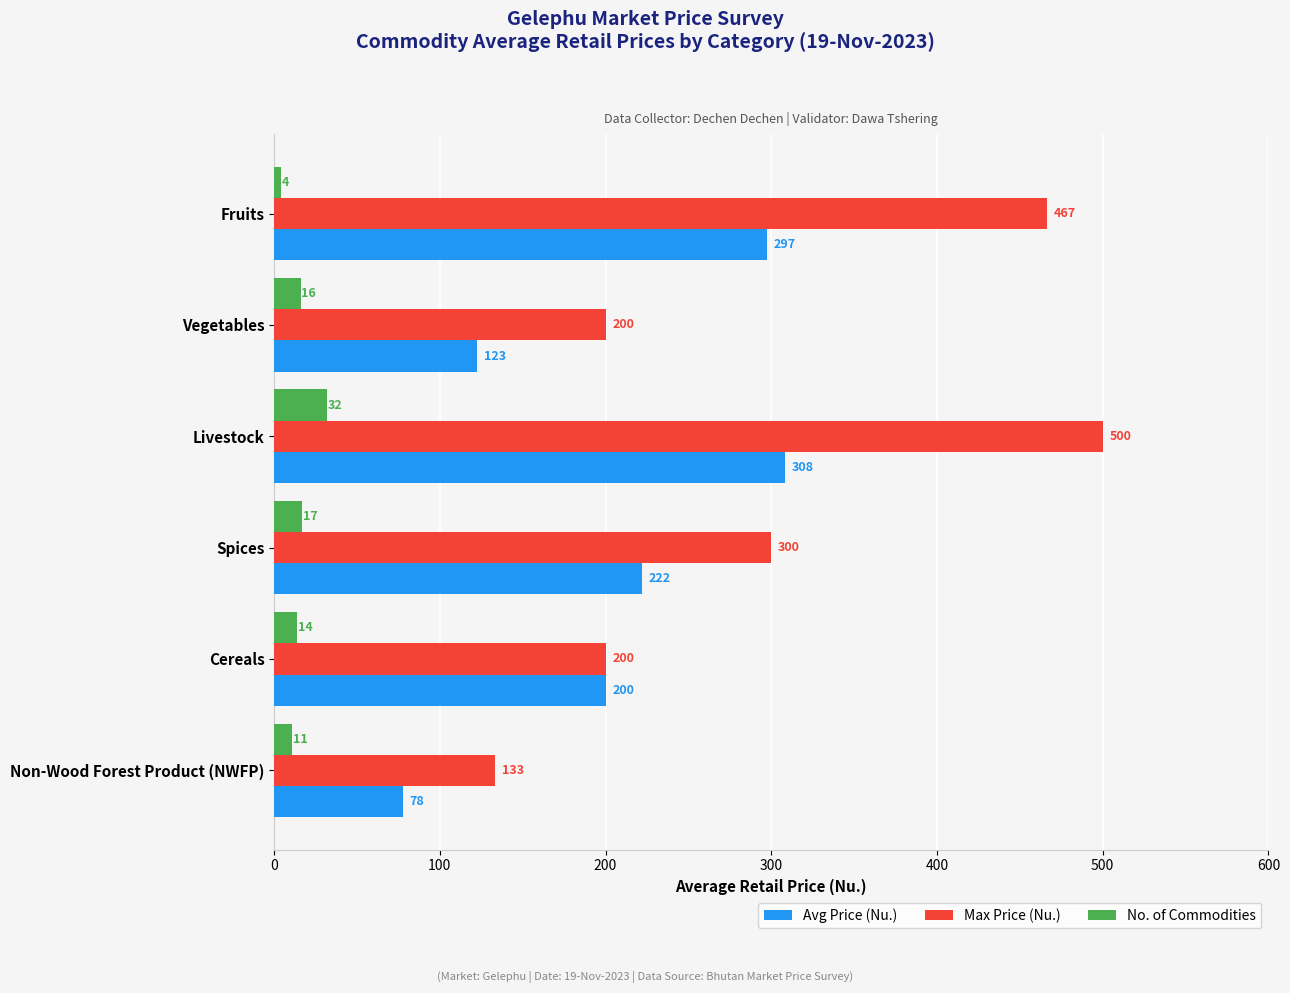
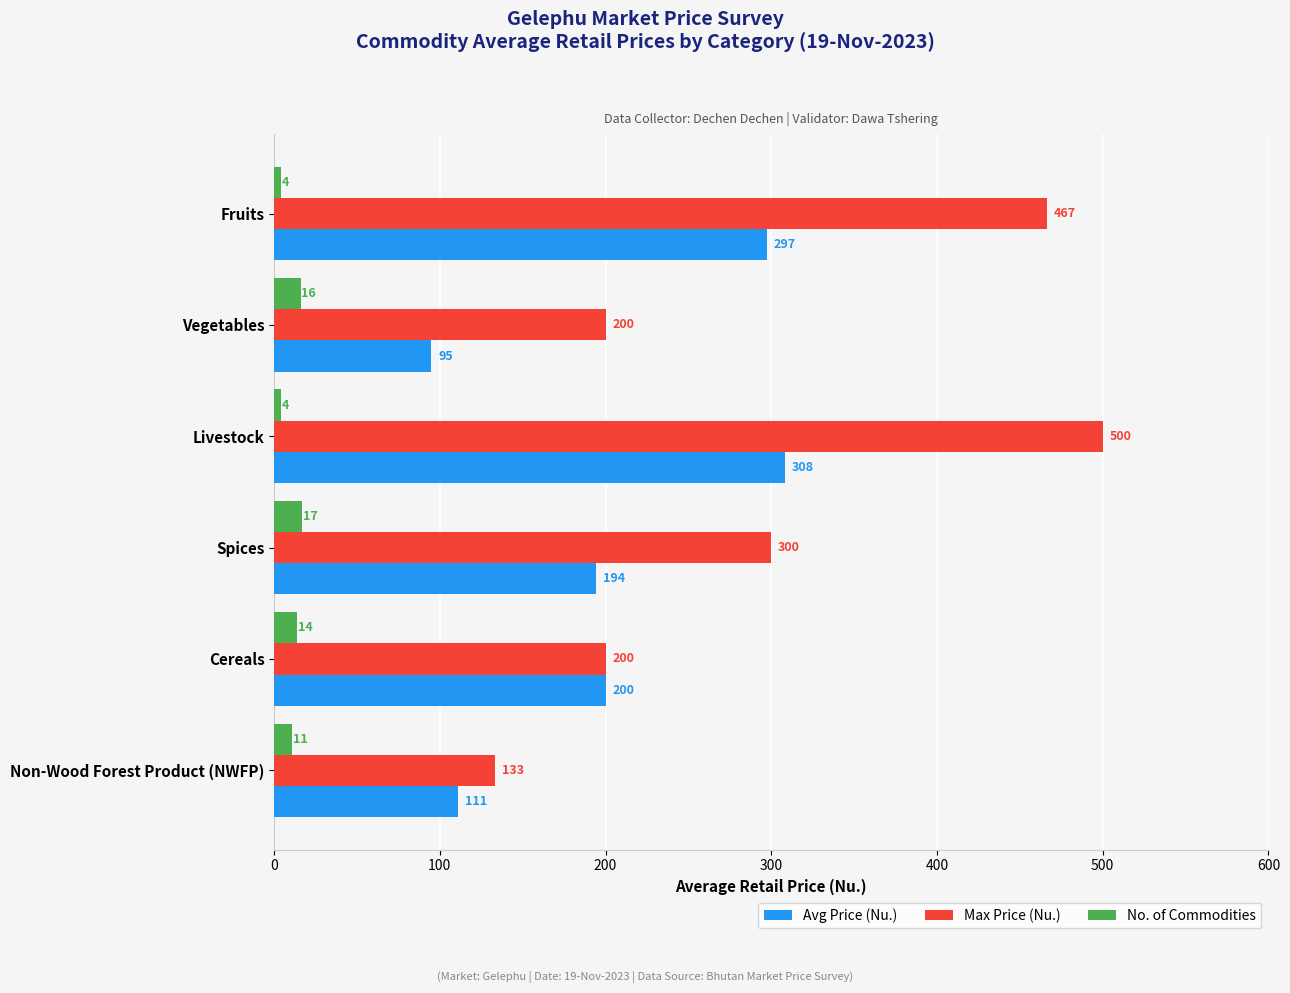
  {
    "Avg Price (Nu.)": {
      "Fruits": 297,
-     "Vegetables": 123,
+     "Vegetables": 95,
      "Livestock": 308,
-     "Spices": 222,
+     "Spices": 194,
      "Cereals": 200,
-     "Non-Wood Forest Product (NWFP)": 78
+     "Non-Wood Forest Product (NWFP)": 111
    },
    "Max Price (Nu.)": {
      "Fruits": 467,
      "Vegetables": 200,
      "Livestock": 500,
      "Spices": 300,
      "Cereals": 200,
      "Non-Wood Forest Product (NWFP)": 133
    },
    "No. of Commodities": {
      "Fruits": 4,
      "Vegetables": 16,
-     "Livestock": 32,
+     "Livestock": 4,
      "Spices": 17,
      "Cereals": 14,
      "Non-Wood Forest Product (NWFP)": 11
    }
  }
